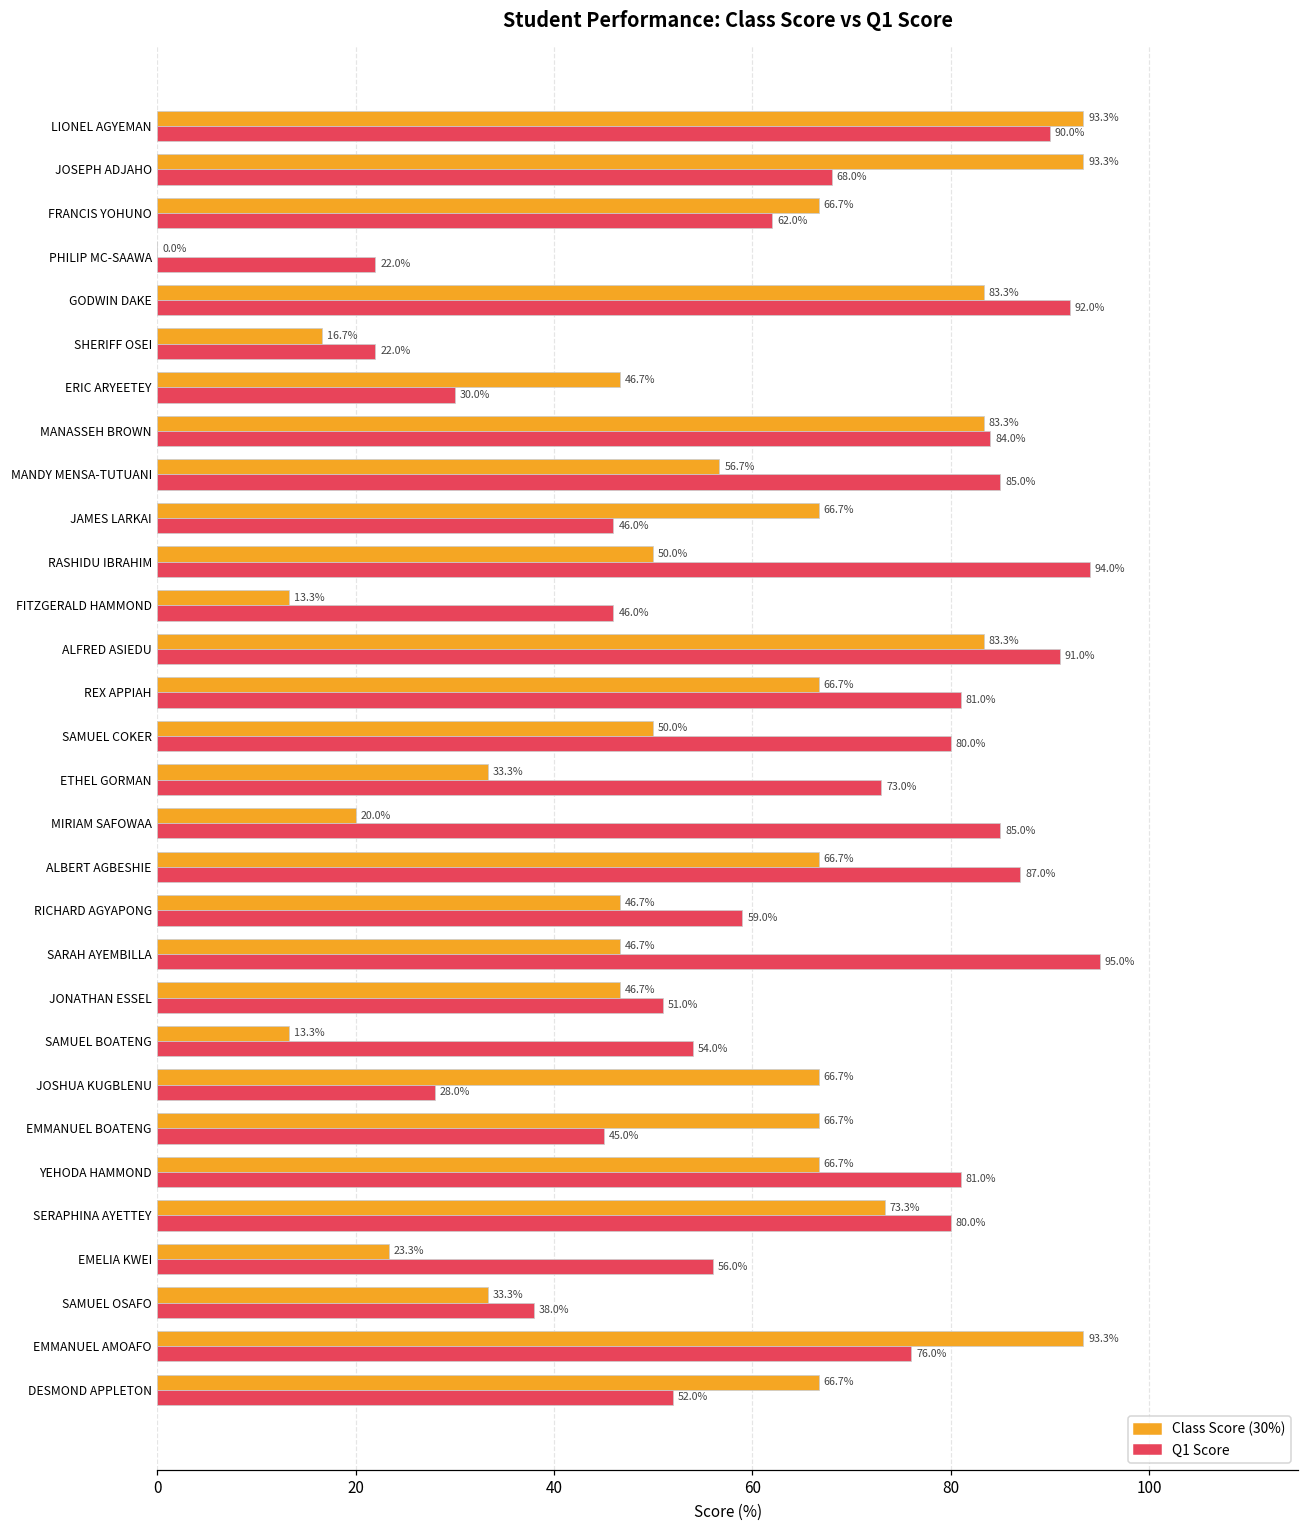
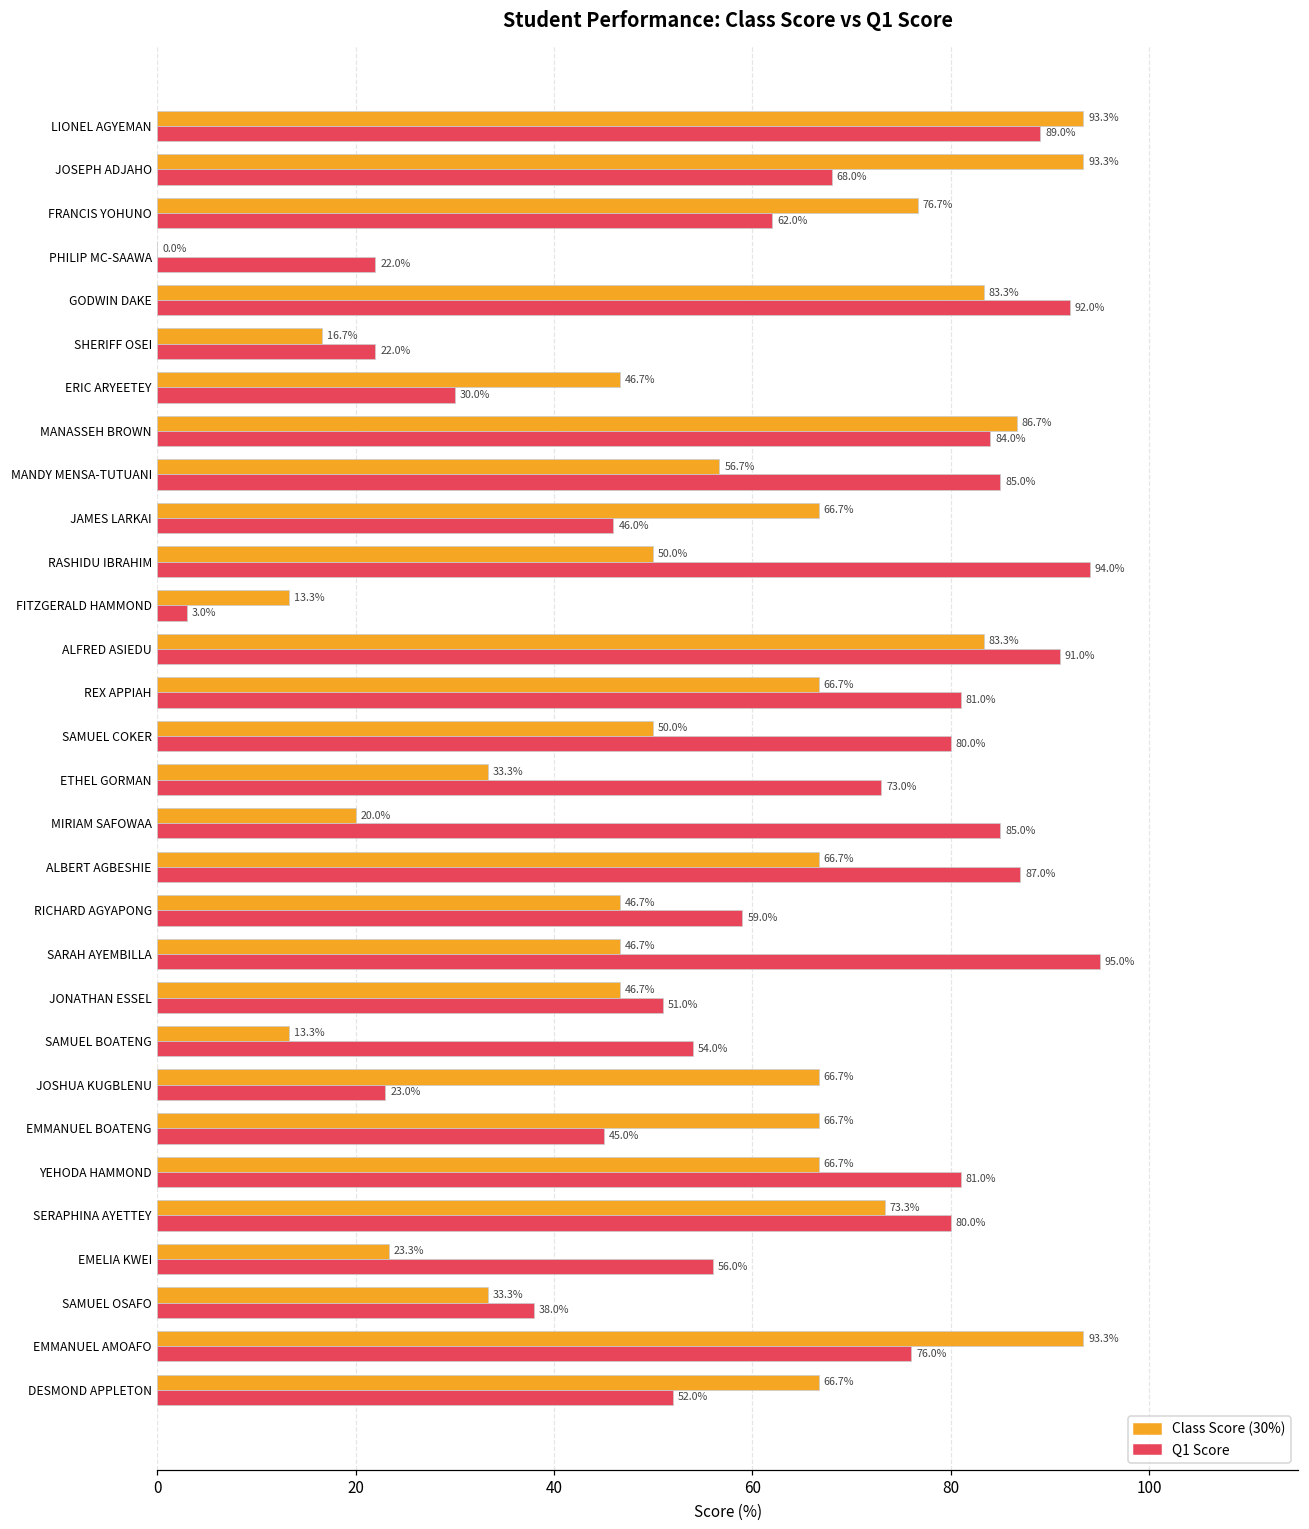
  {
    "Class Score (30%)": {
      "LIONEL AGYEMAN": "93.3%",
      "JOSEPH ADJAHO": "93.3%",
-     "FRANCIS YOHUNO": "66.7%",
+     "FRANCIS YOHUNO": "76.7%",
      "PHILIP MC-SAAWA": "0.0%",
      "GODWIN DAKE": "83.3%",
      "SHERIFF OSEI": "16.7%",
      "ERIC ARYEETEY": "46.7%",
-     "MANASSEH BROWN": "83.3%",
+     "MANASSEH BROWN": "86.7%",
      "MANDY MENSA-TUTUANI": "56.7%",
      "JAMES LARKAI": "66.7%",
      "RASHIDU IBRAHIM": "50.0%",
      "FITZGERALD HAMMOND": "13.3%",
      "ALFRED ASIEDU": "83.3%",
      "REX APPIAH": "66.7%",
      "SAMUEL COKER": "50.0%",
      "ETHEL GORMAN": "33.3%",
      "MIRIAM SAFOWAA": "20.0%",
      "ALBERT AGBESHIE": "66.7%",
      "RICHARD AGYAPONG": "46.7%",
      "SARAH AYEMBILLA": "46.7%",
      "JONATHAN ESSEL": "46.7%",
      "SAMUEL BOATENG": "13.3%",
      "JOSHUA KUGBLENU": "66.7%",
      "EMMANUEL BOATENG": "66.7%",
      "YEHODA HAMMOND": "66.7%",
      "SERAPHINA AYETTEY": "73.3%",
      "EMELIA KWEI": "23.3%",
      "SAMUEL OSAFO": "33.3%",
      "EMMANUEL AMOAFO": "93.3%",
      "DESMOND APPLETON": "66.7%"
    },
    "Q1 Score": {
-     "LIONEL AGYEMAN": "90.0%",
+     "LIONEL AGYEMAN": "89.0%",
      "JOSEPH ADJAHO": "68.0%",
      "FRANCIS YOHUNO": "62.0%",
      "PHILIP MC-SAAWA": "22.0%",
      "GODWIN DAKE": "92.0%",
      "SHERIFF OSEI": "22.0%",
      "ERIC ARYEETEY": "30.0%",
      "MANASSEH BROWN": "84.0%",
      "MANDY MENSA-TUTUANI": "85.0%",
      "JAMES LARKAI": "46.0%",
      "RASHIDU IBRAHIM": "94.0%",
-     "FITZGERALD HAMMOND": "46.0%",
+     "FITZGERALD HAMMOND": "3.0%",
      "ALFRED ASIEDU": "91.0%",
      "REX APPIAH": "81.0%",
      "SAMUEL COKER": "80.0%",
      "ETHEL GORMAN": "73.0%",
      "MIRIAM SAFOWAA": "85.0%",
      "ALBERT AGBESHIE": "87.0%",
      "RICHARD AGYAPONG": "59.0%",
      "SARAH AYEMBILLA": "95.0%",
      "JONATHAN ESSEL": "51.0%",
      "SAMUEL BOATENG": "54.0%",
-     "JOSHUA KUGBLENU": "28.0%",
+     "JOSHUA KUGBLENU": "23.0%",
      "EMMANUEL BOATENG": "45.0%",
      "YEHODA HAMMOND": "81.0%",
      "SERAPHINA AYETTEY": "80.0%",
      "EMELIA KWEI": "56.0%",
      "SAMUEL OSAFO": "38.0%",
      "EMMANUEL AMOAFO": "76.0%",
      "DESMOND APPLETON": "52.0%"
    }
  }
